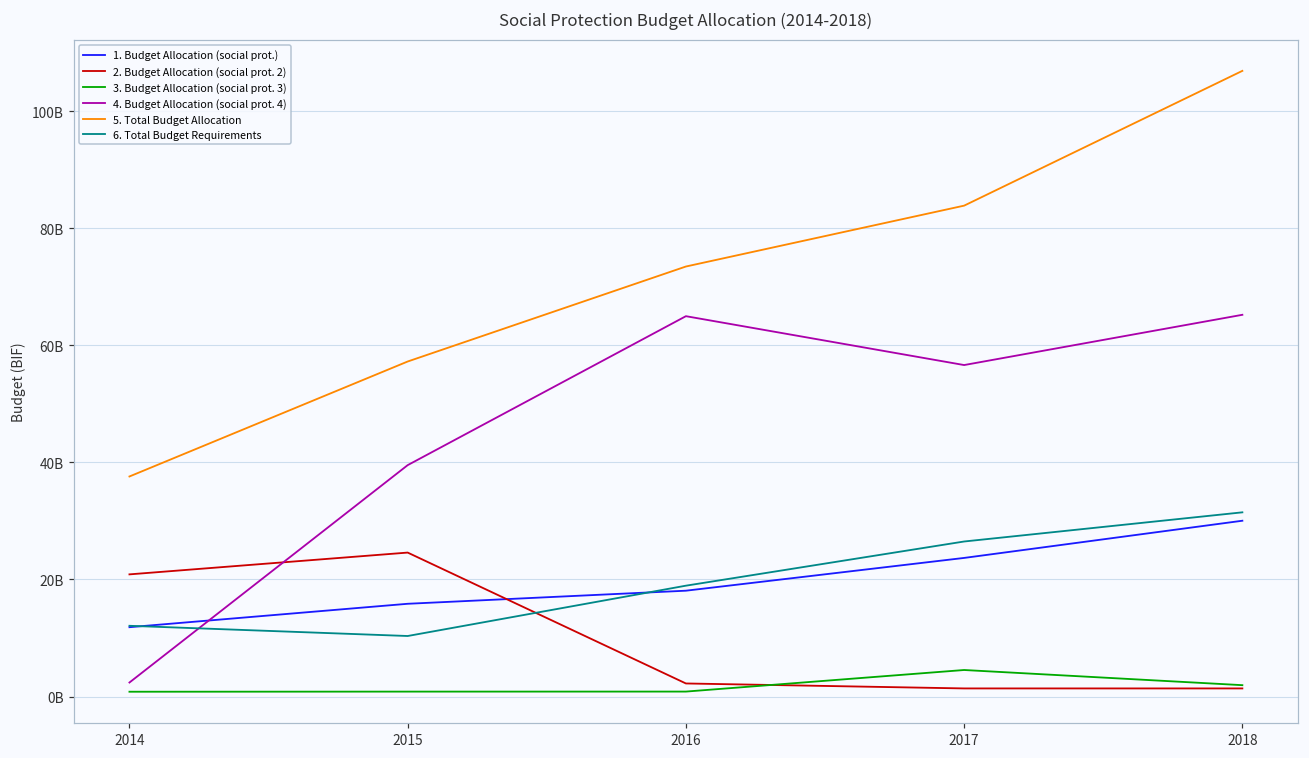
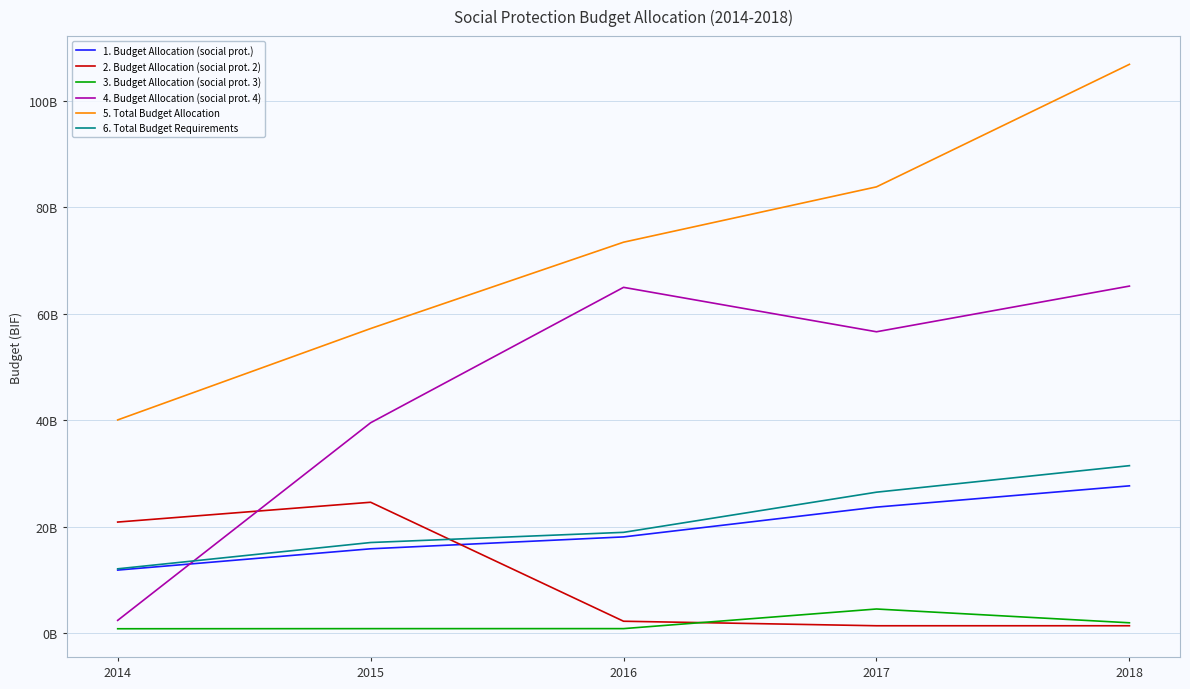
  {
    "1. Budget Allocation (social prot.)": {
      "2015": 16000000000,
      "2016": 18000000000,
      "2017": 24000000000,
-     "2018": 30000000000
+     "2018": 28000000000
    },
    "2. Budget Allocation (social prot. 2)": {
      "2014": 21000000000,
      "2015": 25000000000,
      "2016": 2000000000,
      "2017": 1000000000,
      "2018": 1000000000
    },
    "3. Budget Allocation (social prot. 3)": {
      "2014": 1000000000,
      "2015": 1000000000,
      "2016": 1000000000,
      "2017": 5000000000,
      "2018": 2000000000
    },
    "4. Budget Allocation (social prot. 4)": {
      "2014": 2000000000,
      "2015": 40000000000,
      "2016": 65000000000,
      "2017": 57000000000,
      "2018": 65000000000
    },
    "5. Total Budget Allocation": {
-     "2014": 38000000000,
+     "2014": 40000000000,
      "2015": 57000000000,
      "2016": 73000000000,
      "2017": 84000000000,
      "2018": 107000000000
    },
    "6. Total Budget Requirements": {
-     "2015": 10000000000,
+     "2015": 17000000000,
      "2016": 19000000000,
      "2017": 26000000000,
      "2018": 31000000000
    }
  }
